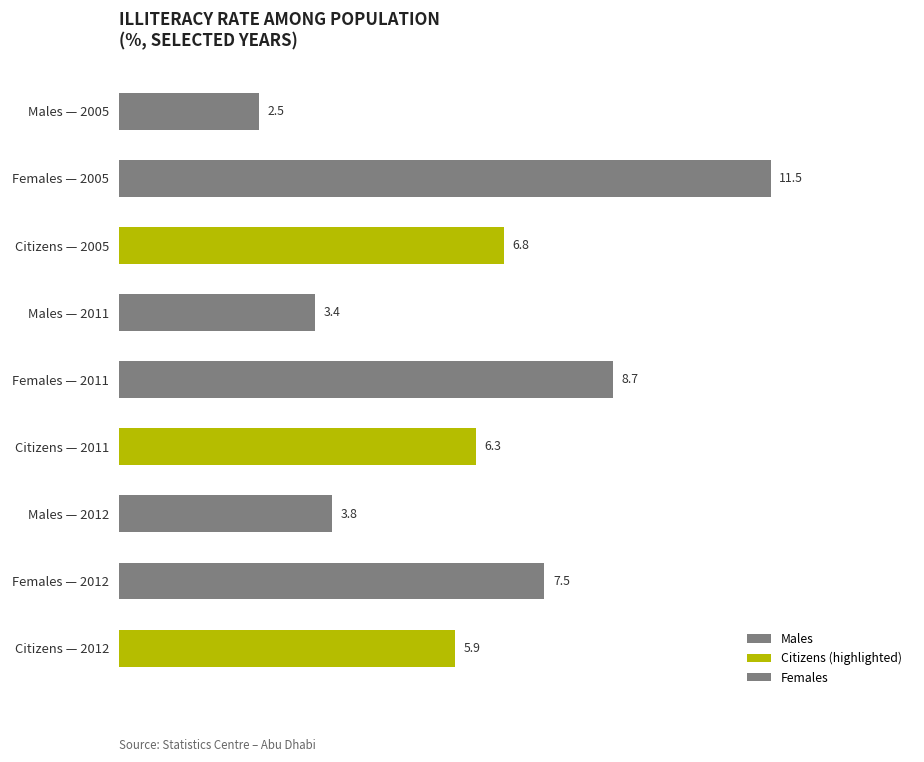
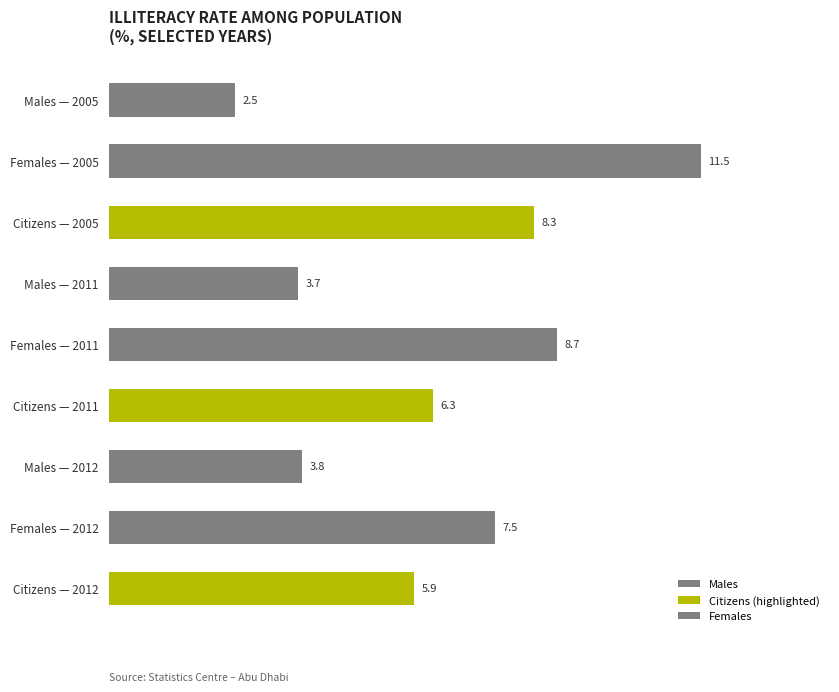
  {
    "Males — 2005": 2.5,
    "Females — 2005": 11.5,
-   "Citizens — 2005": 6.8,
-   "Males — 2011": 3.4,
+   "Citizens — 2005": 8.3,
+   "Males — 2011": 3.7,
    "Females — 2011": 8.7,
    "Citizens — 2011": 6.3,
    "Males — 2012": 3.8,
    "Females — 2012": 7.5,
    "Citizens — 2012": 5.9
  }
